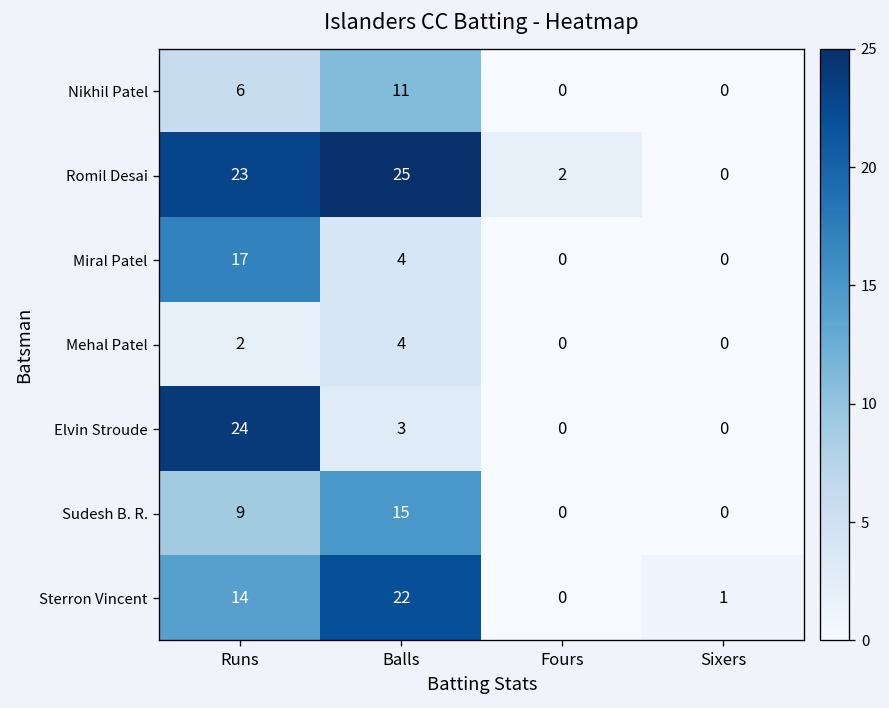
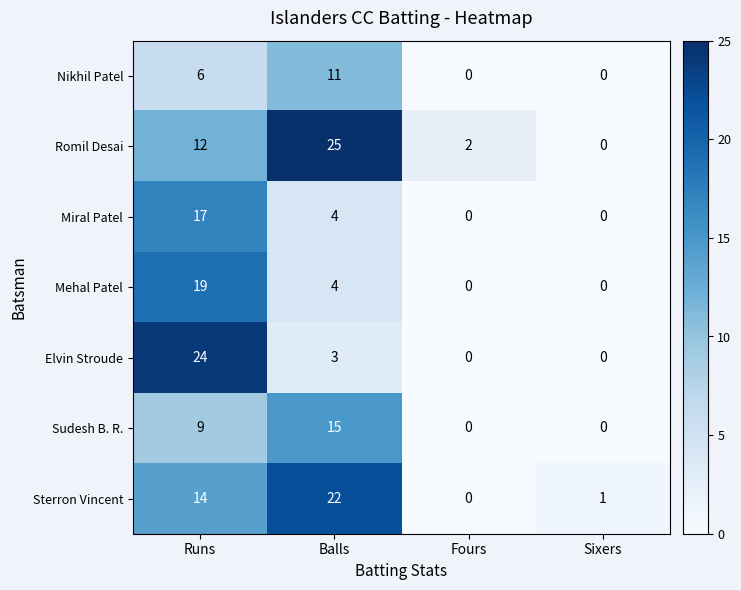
  {
    "Nikhil Patel": {
      "Runs": 6,
      "Balls": 11,
      "Fours": 0,
      "Sixers": 0
    },
    "Romil Desai": {
-     "Runs": 23,
+     "Runs": 12,
      "Balls": 25,
      "Fours": 2,
      "Sixers": 0
    },
    "Miral Patel": {
      "Runs": 17,
      "Balls": 4,
      "Fours": 0,
      "Sixers": 0
    },
    "Mehal Patel": {
-     "Runs": 2,
+     "Runs": 19,
      "Balls": 4,
      "Fours": 0,
      "Sixers": 0
    },
    "Elvin Stroude": {
      "Runs": 24,
      "Balls": 3,
      "Fours": 0,
      "Sixers": 0
    },
    "Sudesh B. R.": {
      "Runs": 9,
      "Balls": 15,
      "Fours": 0,
      "Sixers": 0
    },
    "Sterron Vincent": {
      "Runs": 14,
      "Balls": 22,
      "Fours": 0,
      "Sixers": 1
    }
  }
